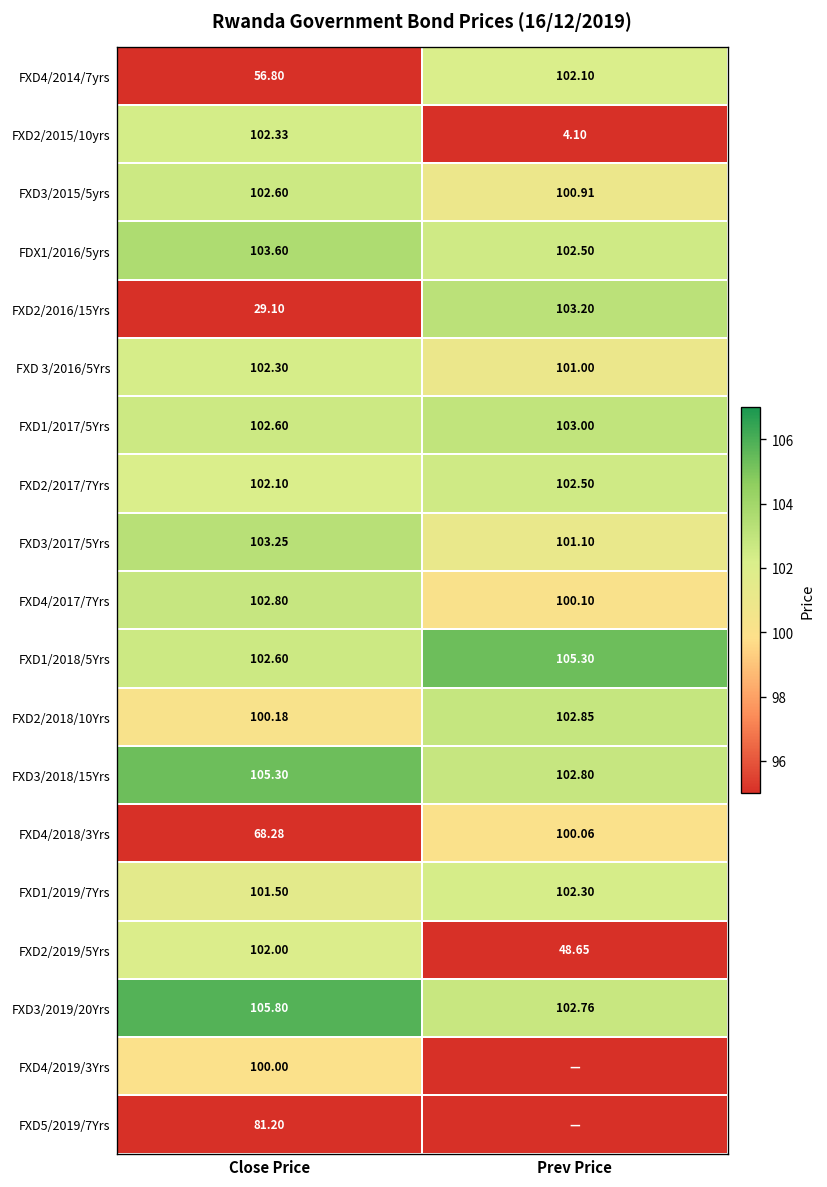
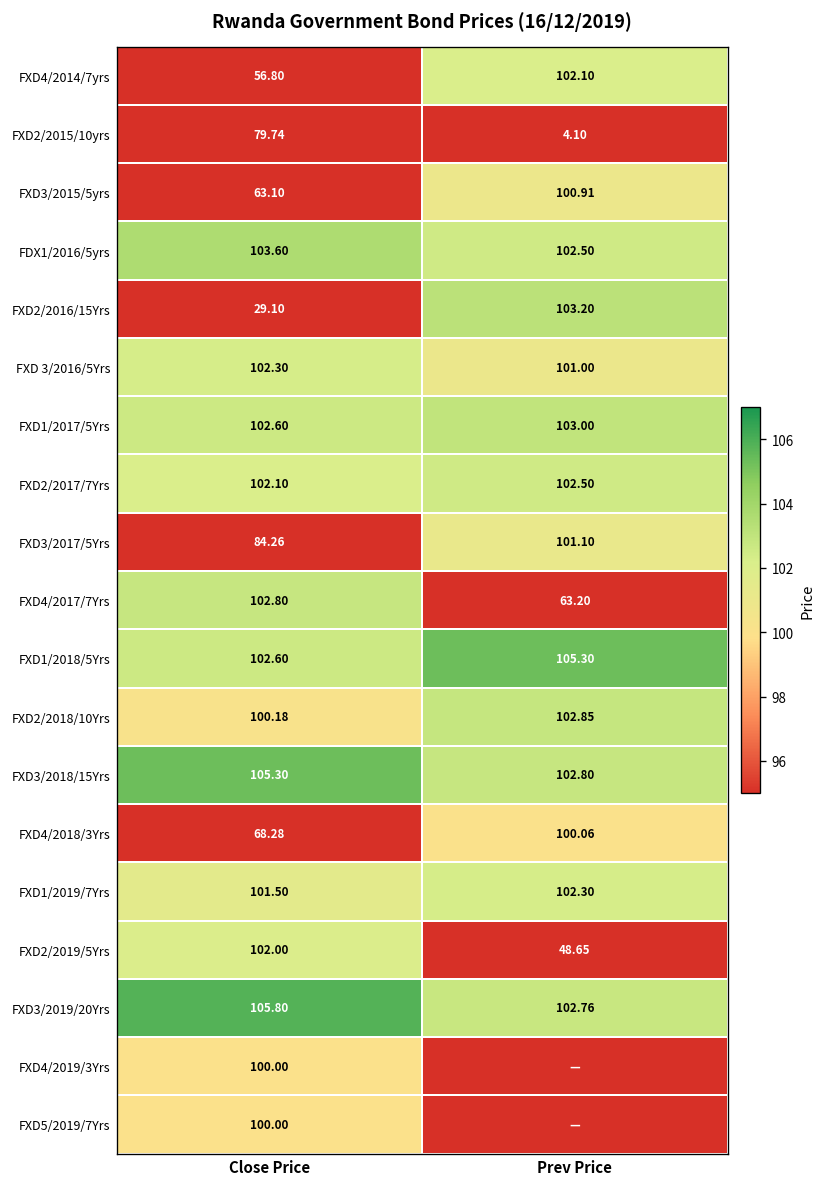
  {
    "FXD4/2014/7yrs": {
      "Close Price": 56.80,
      "Prev Price": 102.10
    },
    "FXD2/2015/10yrs": {
-     "Close Price": 102.33,
+     "Close Price": 79.74,
      "Prev Price": 4.10
    },
    "FXD3/2015/5yrs": {
-     "Close Price": 102.60,
+     "Close Price": 63.10,
      "Prev Price": 100.91
    },
    "FDX1/2016/5yrs": {
      "Close Price": 103.60,
      "Prev Price": 102.50
    },
    "FXD2/2016/15Yrs": {
      "Close Price": 29.10,
      "Prev Price": 103.20
    },
    "FXD 3/2016/5Yrs": {
      "Close Price": 102.30,
      "Prev Price": 101.00
    },
    "FXD1/2017/5Yrs": {
      "Close Price": 102.60,
      "Prev Price": 103.00
    },
    "FXD2/2017/7Yrs": {
      "Close Price": 102.10,
      "Prev Price": 102.50
    },
    "FXD3/2017/5Yrs": {
-     "Close Price": 103.25,
+     "Close Price": 84.26,
      "Prev Price": 101.10
    },
    "FXD4/2017/7Yrs": {
      "Close Price": 102.80,
-     "Prev Price": 100.10
+     "Prev Price": 63.20
    },
    "FXD1/2018/5Yrs": {
      "Close Price": 102.60,
      "Prev Price": 105.30
    },
    "FXD2/2018/10Yrs": {
      "Close Price": 100.18,
      "Prev Price": 102.85
    },
    "FXD3/2018/15Yrs": {
      "Close Price": 105.30,
      "Prev Price": 102.80
    },
    "FXD4/2018/3Yrs": {
      "Close Price": 68.28,
      "Prev Price": 100.06
    },
    "FXD1/2019/7Yrs": {
      "Close Price": 101.50,
      "Prev Price": 102.30
    },
    "FXD2/2019/5Yrs": {
      "Close Price": 102.00,
      "Prev Price": 48.65
    },
    "FXD3/2019/20Yrs": {
      "Close Price": 105.80,
      "Prev Price": 102.76
    },
    "FXD4/2019/3Yrs": {
      "Close Price": 100.00
    },
    "FXD5/2019/7Yrs": {
-     "Close Price": 81.20
+     "Close Price": 100.00
    }
  }
